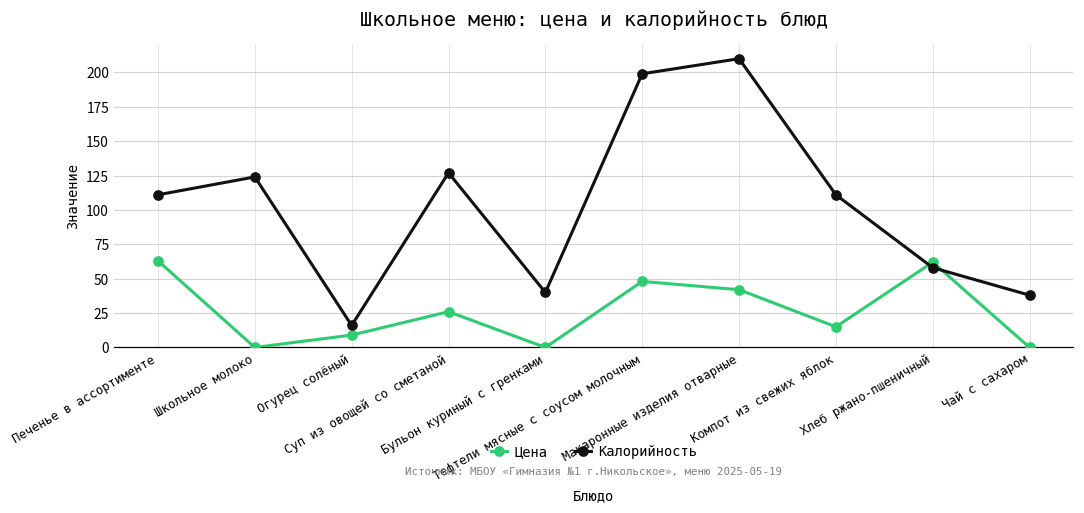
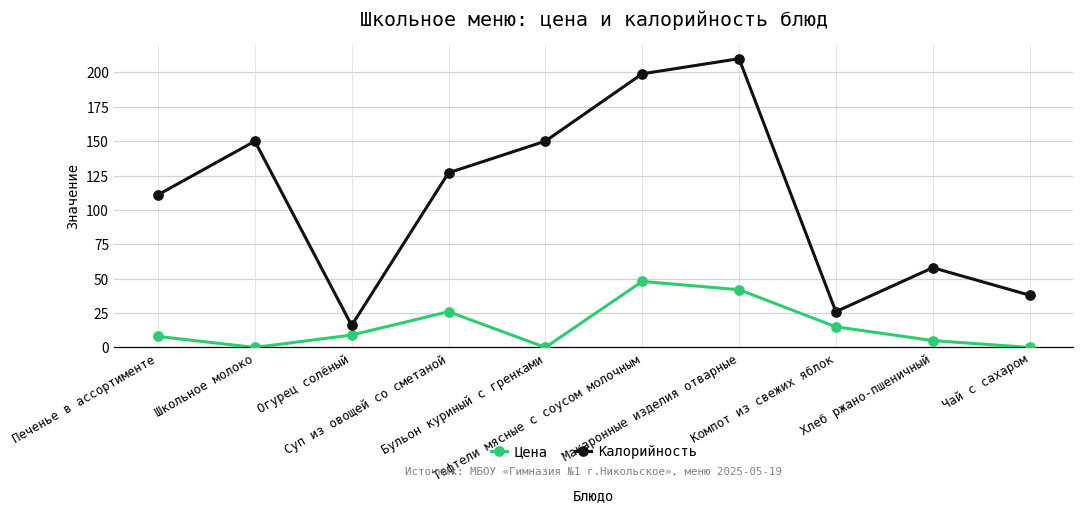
  {
    "Цена": {
-     "Печенье в ассортименте": 63,
+     "Печенье в ассортименте": 8,
      "Школьное молоко": 0,
      "Огурец солёный": 9,
      "Суп из овощей со сметаной": 26,
      "Бульон куриный с гренками": 0,
      "Тефтели мясные с соусом молочным": 48,
      "Макаронные изделия отварные": 42,
      "Компот из свежих яблок": 15,
-     "Хлеб ржано-пшеничный": 62,
+     "Хлеб ржано-пшеничный": 5,
      "Чай с сахаром": 0
    },
    "Калорийность": {
      "Печенье в ассортименте": 111,
-     "Школьное молоко": 124,
+     "Школьное молоко": 150,
      "Огурец солёный": 16,
      "Суп из овощей со сметаной": 127,
-     "Бульон куриный с гренками": 40,
+     "Бульон куриный с гренками": 150,
      "Тефтели мясные с соусом молочным": 199,
      "Макаронные изделия отварные": 210,
-     "Компот из свежих яблок": 111,
+     "Компот из свежих яблок": 26,
      "Хлеб ржано-пшеничный": 58,
      "Чай с сахаром": 38
    }
  }
